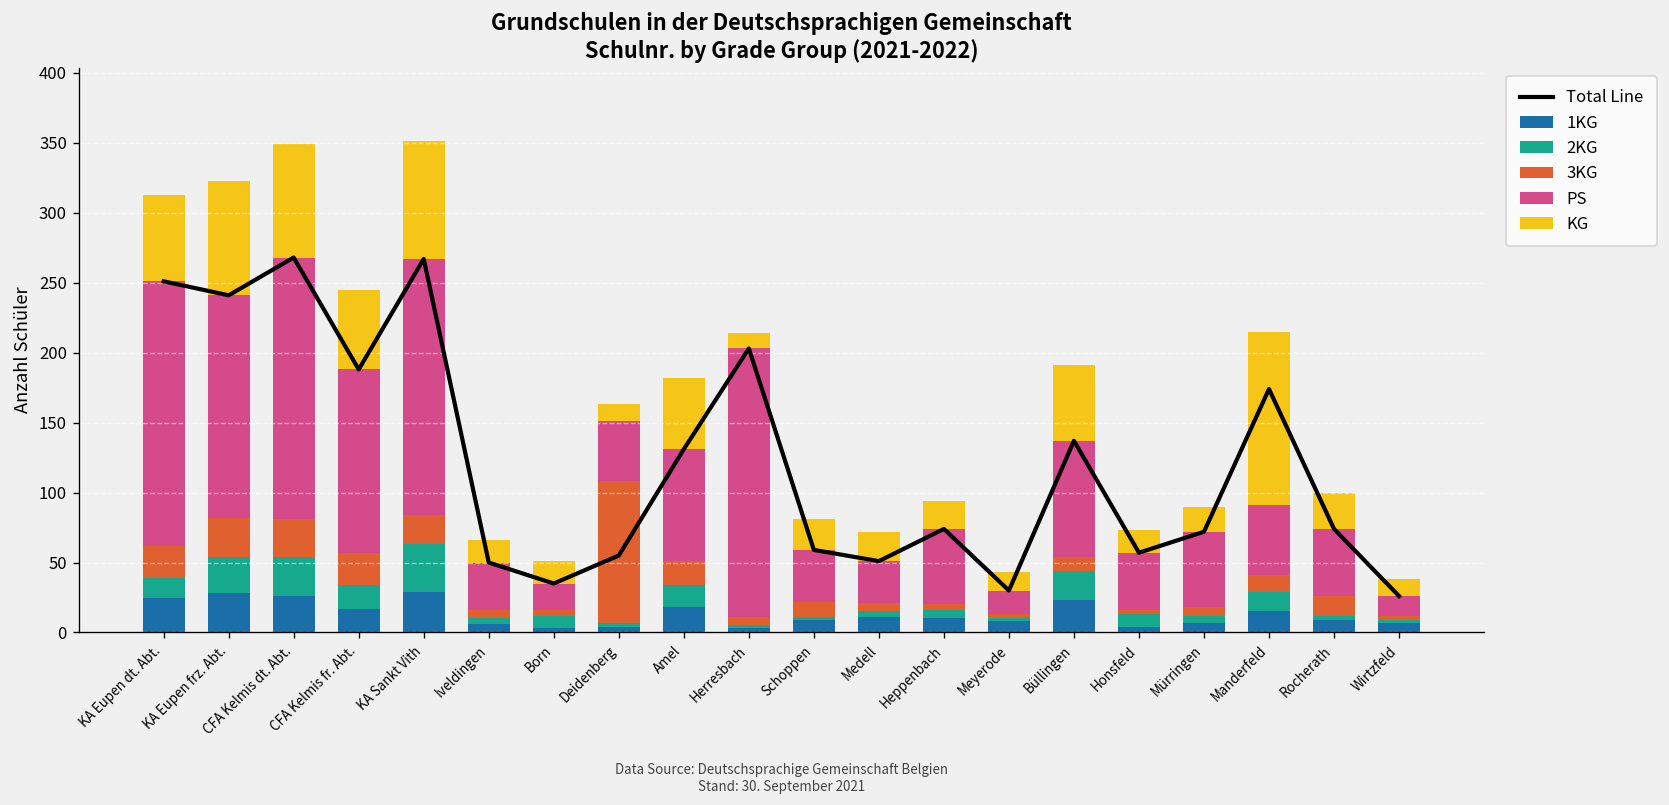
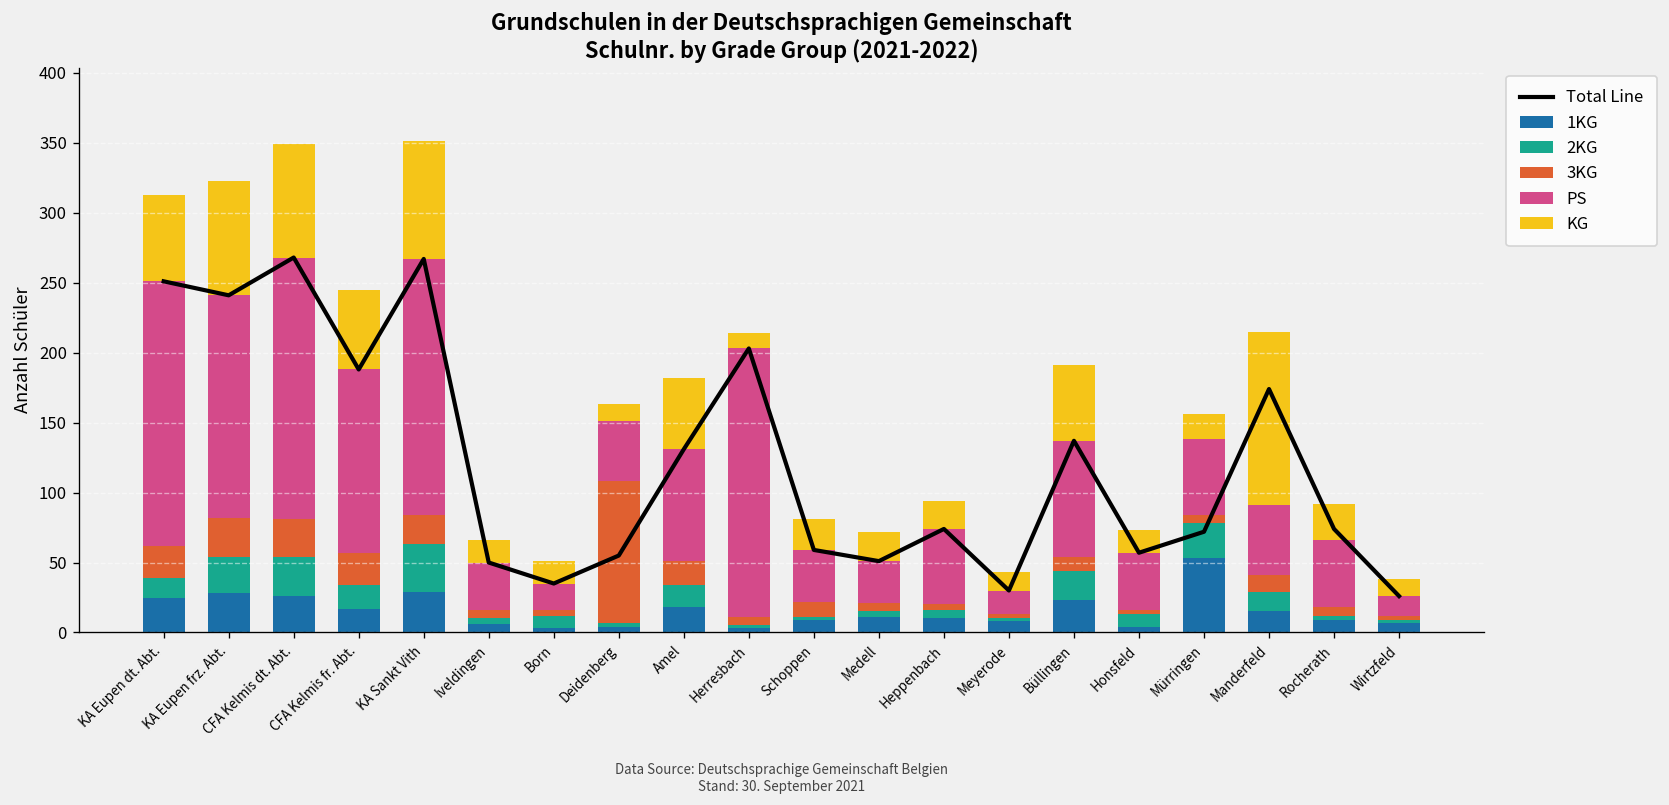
  {
    "Total Line": {
      "KA Eupen dt. Abt.": 251,
      "KA Eupen frz. Abt.": 241,
      "CFA Kelmis dt. Abt.": 268,
      "CFA Kelmis fr. Abt.": 188,
      "KA Sankt Vith": 267,
      "Iveldingen": 50,
      "Born": 35,
      "Deidenberg": 55,
      "Amel": 131,
      "Herresbach": 203,
      "Schoppen": 59,
      "Medell": 51,
      "Heppenbach": 74,
      "Meyerode": 30,
      "Büllingen": 137,
      "Honsfeld": 57,
      "Mürringen": 72,
      "Manderfeld": 174,
      "Rocherath": 74,
      "Wirtzfeld": 26
    },
    "1KG": {
      "KA Eupen dt. Abt.": 25,
      "KA Eupen frz. Abt.": 28,
      "CFA Kelmis dt. Abt.": 26,
      "CFA Kelmis fr. Abt.": 17,
      "KA Sankt Vith": 29,
      "Iveldingen": 6,
      "Born": 3,
      "Deidenberg": 4,
      "Amel": 18,
      "Herresbach": 3,
      "Schoppen": 9,
      "Medell": 11,
      "Heppenbach": 10,
      "Meyerode": 8,
      "Büllingen": 23,
      "Honsfeld": 4,
-     "Mürringen": 7,
+     "Mürringen": 53,
      "Manderfeld": 15,
      "Rocherath": 9,
      "Wirtzfeld": 7
    },
    "2KG": {
      "KA Eupen dt. Abt.": 14,
      "KA Eupen frz. Abt.": 26,
      "CFA Kelmis dt. Abt.": 28,
      "CFA Kelmis fr. Abt.": 17,
      "KA Sankt Vith": 34,
      "Iveldingen": 4,
      "Born": 9,
      "Deidenberg": 3,
      "Amel": 16,
      "Medell": 4,
      "Heppenbach": 6,
      "Büllingen": 21,
      "Honsfeld": 9,
-     "Mürringen": 5,
+     "Mürringen": 25,
      "Manderfeld": 14,
      "Rocherath": 3
    },
    "3KG": {
      "KA Eupen dt. Abt.": 23,
      "KA Eupen frz. Abt.": 28,
      "CFA Kelmis dt. Abt.": 27,
      "CFA Kelmis fr. Abt.": 23,
      "KA Sankt Vith": 21,
      "Iveldingen": 6,
      "Born": 4,
      "Deidenberg": 101,
      "Amel": 17,
      "Herresbach": 6,
      "Schoppen": 11,
      "Medell": 6,
      "Heppenbach": 4,
      "Meyerode": 3,
      "Büllingen": 10,
      "Honsfeld": 3,
      "Mürringen": 6,
      "Manderfeld": 12,
-     "Rocherath": 14,
+     "Rocherath": 6,
      "Wirtzfeld": 3
    },
    "PS": {
      "KA Eupen dt. Abt.": 189,
      "KA Eupen frz. Abt.": 159,
      "CFA Kelmis dt. Abt.": 187,
      "CFA Kelmis fr. Abt.": 131,
      "KA Sankt Vith": 183,
      "Iveldingen": 34,
      "Born": 19,
      "Deidenberg": 43,
      "Amel": 80,
      "Herresbach": 192,
      "Schoppen": 37,
      "Medell": 30,
      "Heppenbach": 54,
      "Meyerode": 17,
      "Büllingen": 83,
      "Honsfeld": 41,
      "Mürringen": 54,
      "Manderfeld": 50,
      "Rocherath": 48,
      "Wirtzfeld": 14
    },
    "KG": {
      "KA Eupen dt. Abt.": 62,
      "KA Eupen frz. Abt.": 82,
      "CFA Kelmis dt. Abt.": 81,
      "CFA Kelmis fr. Abt.": 57,
      "KA Sankt Vith": 84,
      "Iveldingen": 16,
      "Born": 16,
      "Deidenberg": 12,
      "Amel": 51,
      "Herresbach": 11,
      "Schoppen": 22,
      "Medell": 21,
      "Heppenbach": 20,
      "Meyerode": 13,
      "Büllingen": 54,
      "Honsfeld": 16,
      "Mürringen": 18,
      "Manderfeld": 124,
      "Rocherath": 26,
      "Wirtzfeld": 12
    }
  }
